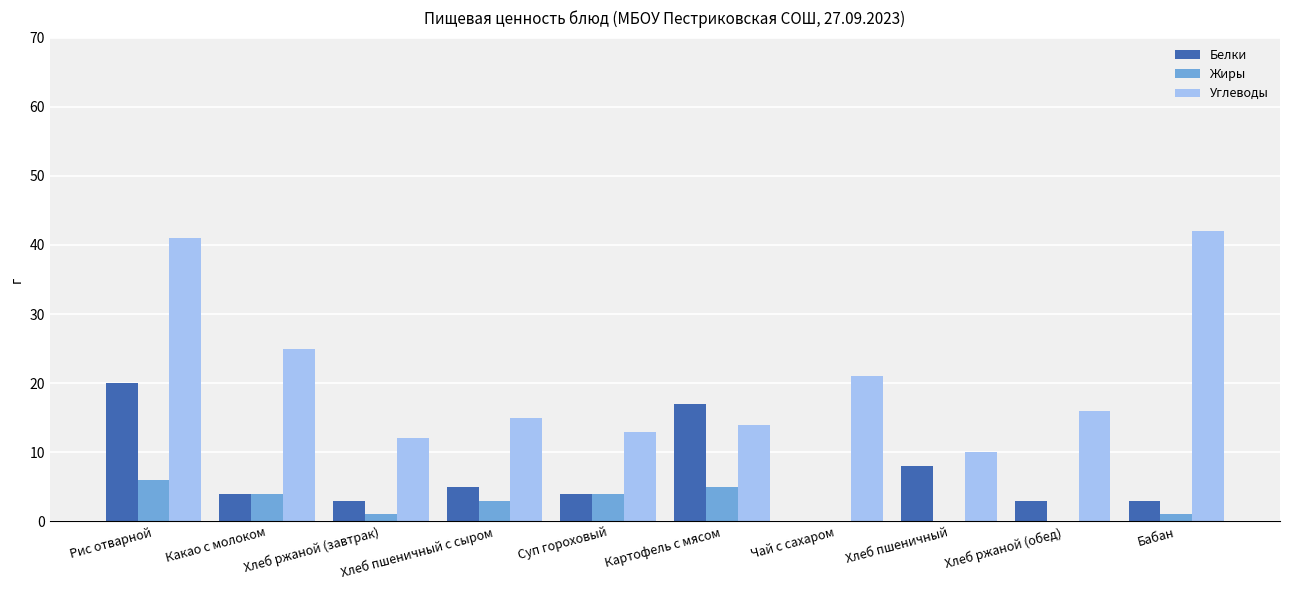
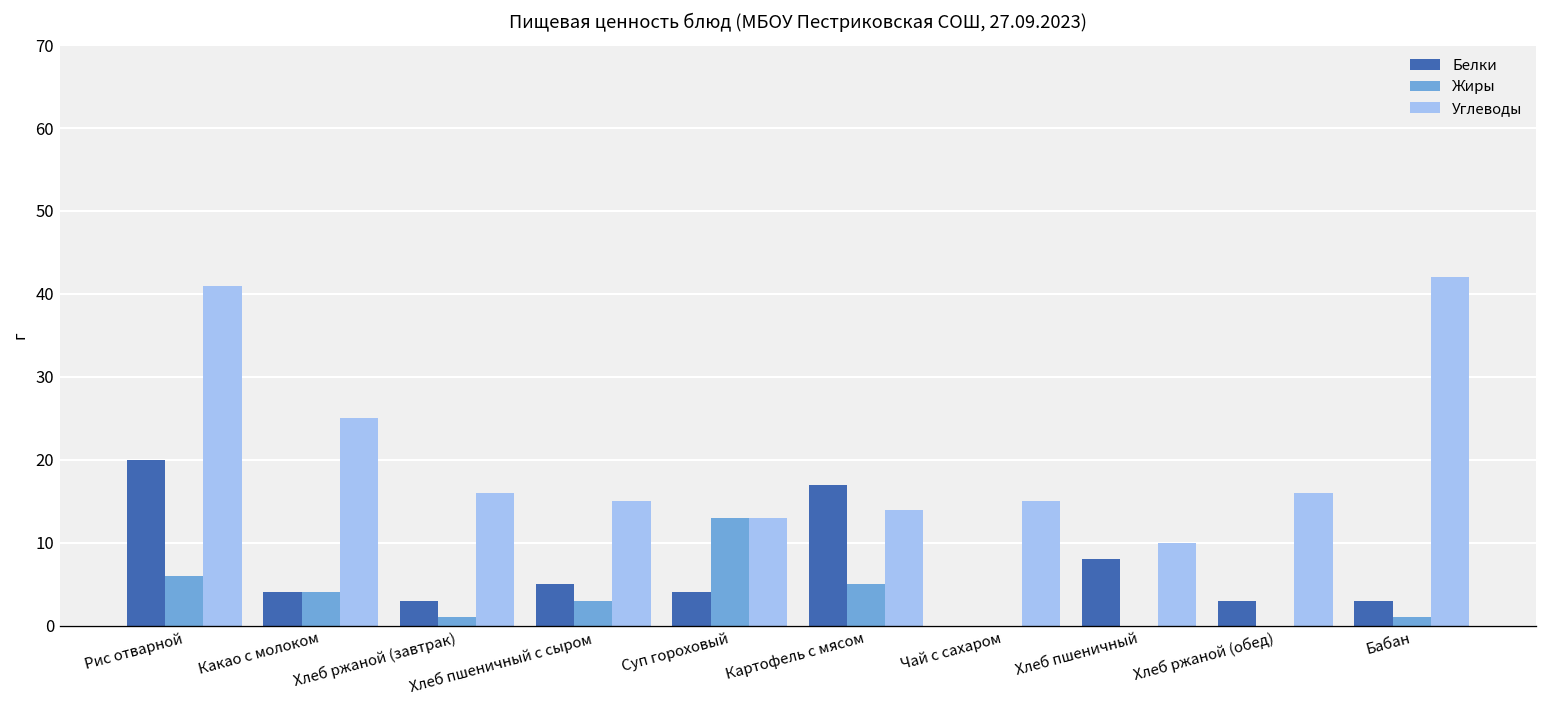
  {
    "Белки": {
      "Рис отварной": 20,
      "Какао с молоком": 4,
      "Хлеб ржаной (завтрак)": 3,
      "Хлеб пшеничный с сыром": 5,
      "Суп гороховый": 4,
      "Картофель с мясом": 17,
      "Чай с сахаром": 0,
      "Хлеб пшеничный": 8,
      "Хлеб ржаной (обед)": 3,
      "Бабан": 3
    },
    "Жиры": {
      "Рис отварной": 6,
      "Какао с молоком": 4,
      "Хлеб ржаной (завтрак)": 1,
      "Хлеб пшеничный с сыром": 3,
-     "Суп гороховый": 4,
+     "Суп гороховый": 13,
      "Картофель с мясом": 5,
      "Чай с сахаром": 0,
      "Хлеб пшеничный": 0,
      "Хлеб ржаной (обед)": 0,
      "Бабан": 1
    },
    "Углеводы": {
      "Рис отварной": 41,
      "Какао с молоком": 25,
-     "Хлеб ржаной (завтрак)": 12,
+     "Хлеб ржаной (завтрак)": 16,
      "Хлеб пшеничный с сыром": 15,
      "Суп гороховый": 13,
      "Картофель с мясом": 14,
-     "Чай с сахаром": 21,
+     "Чай с сахаром": 15,
      "Хлеб пшеничный": 10,
      "Хлеб ржаной (обед)": 16,
      "Бабан": 42
    }
  }
